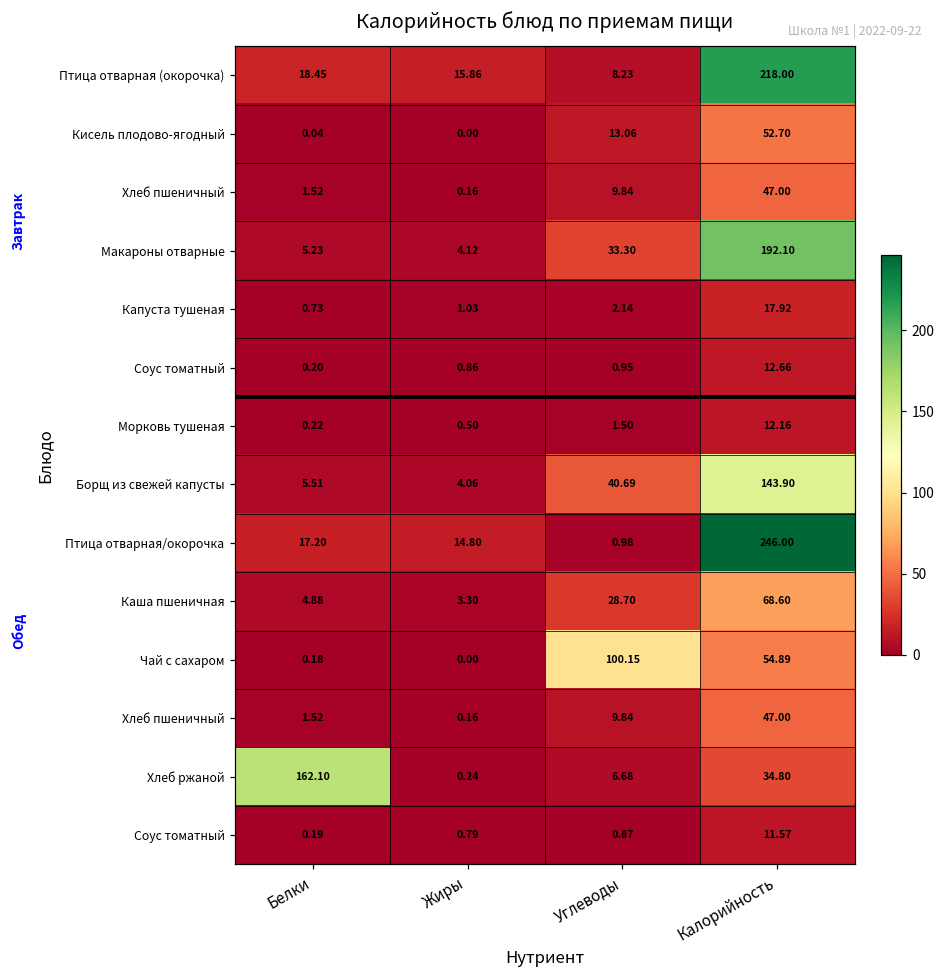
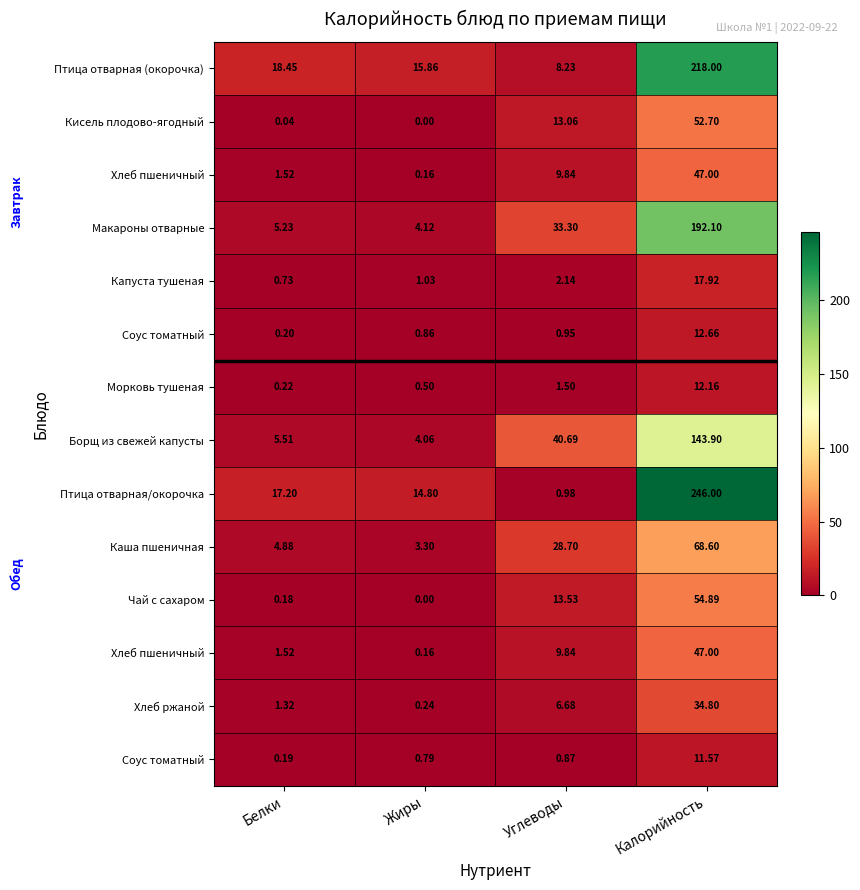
  {
    "Птица отварная (окорочка)": {
      "Белки": 18.45,
      "Жиры": 15.86,
      "Углеводы": 8.23,
      "Калорийность": 218.00
    },
    "Кисель плодово-ягодный": {
      "Белки": 0.04,
      "Жиры": 0.00,
      "Углеводы": 13.06,
      "Калорийность": 52.70
    },
    "Макароны отварные": {
      "Белки": 5.23,
      "Жиры": 4.12,
      "Углеводы": 33.30,
      "Калорийность": 192.10
    },
    "Капуста тушеная": {
      "Белки": 0.73,
      "Жиры": 1.03,
      "Углеводы": 2.14,
      "Калорийность": 17.92
    },
    "Морковь тушеная": {
      "Белки": 0.22,
      "Жиры": 0.50,
      "Углеводы": 1.50,
      "Калорийность": 12.16
    },
    "Борщ из свежей капусты": {
      "Белки": 5.51,
      "Жиры": 4.06,
      "Углеводы": 40.69,
      "Калорийность": 143.90
    },
    "Птица отварная/окорочка": {
      "Белки": 17.20,
      "Жиры": 14.80,
      "Углеводы": 0.98,
      "Калорийность": 246.00
    },
    "Каша пшеничная": {
      "Белки": 4.88,
      "Жиры": 3.30,
      "Углеводы": 28.70,
      "Калорийность": 68.60
    },
    "Чай с сахаром": {
      "Белки": 0.18,
      "Жиры": 0.00,
-     "Углеводы": 100.15,
+     "Углеводы": 13.53,
      "Калорийность": 54.89
    },
    "Хлеб ржаной": {
-     "Белки": 162.10,
+     "Белки": 1.32,
      "Жиры": 0.24,
      "Углеводы": 6.68,
      "Калорийность": 34.80
    }
  }
